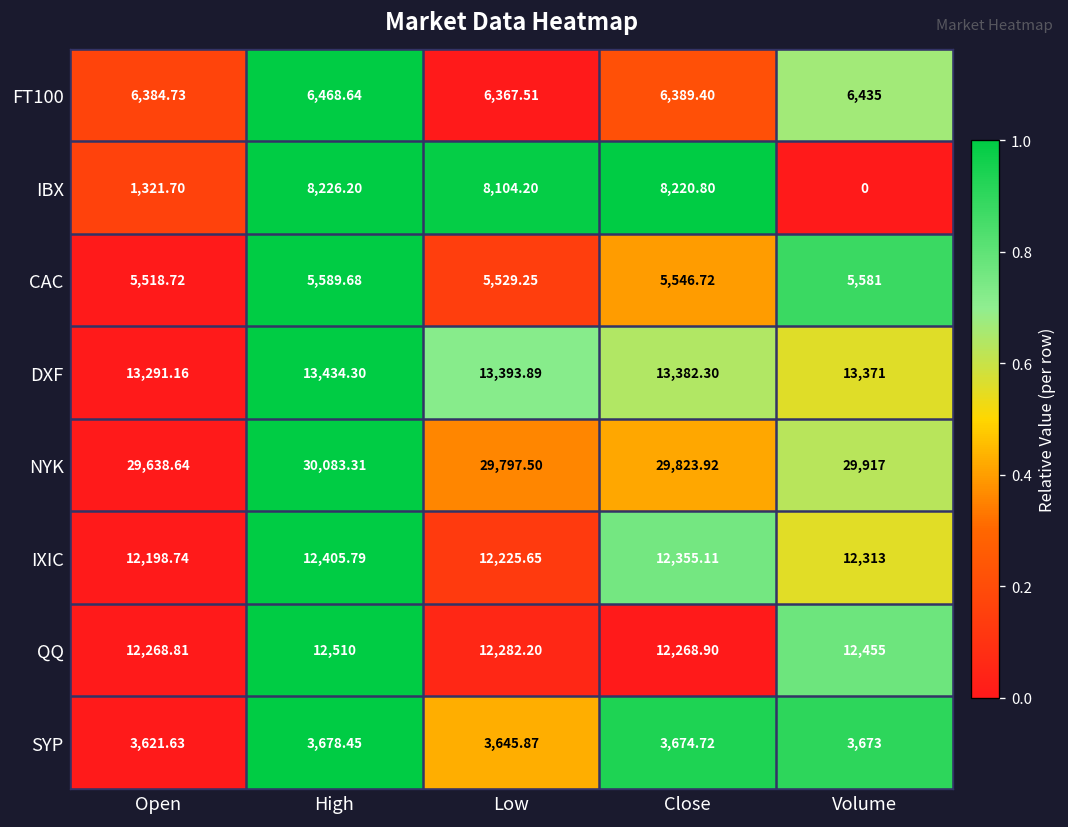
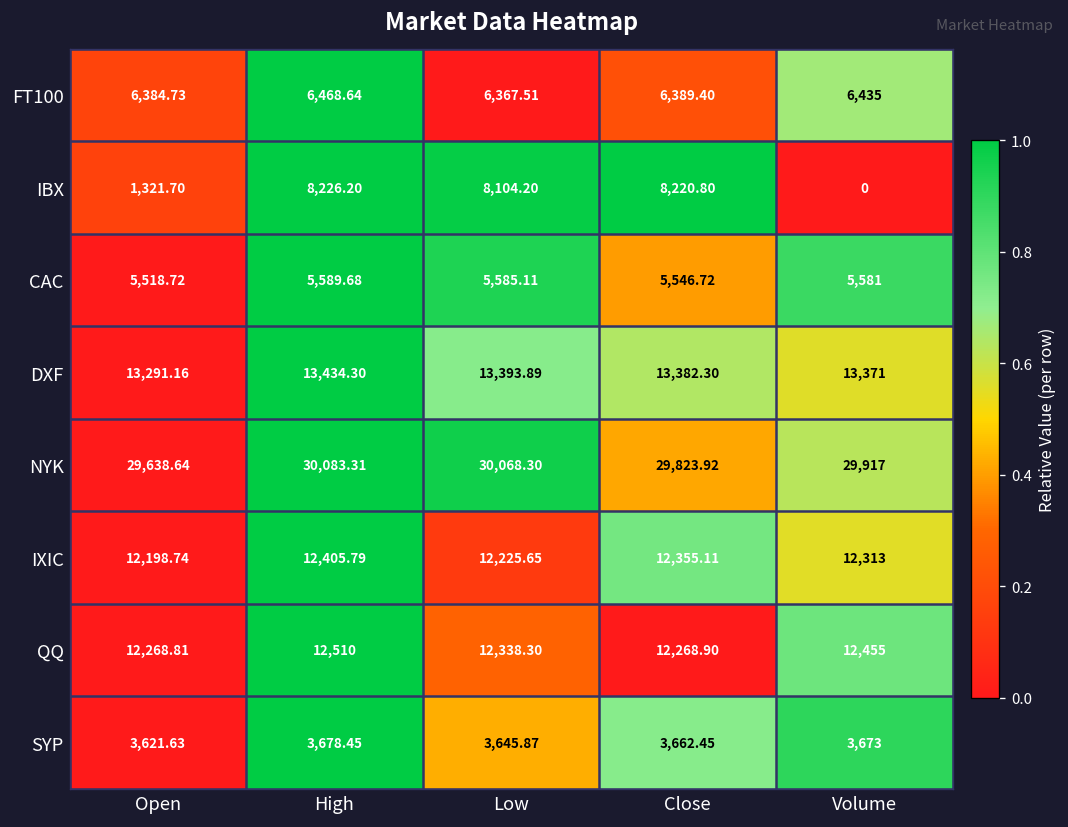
  {
    "FT100": {
      "Open": "6,384.73",
      "High": "6,468.64",
      "Low": "6,367.51",
      "Close": "6,389.40",
      "Volume": "6,435"
    },
    "IBX": {
      "Open": "1,321.70",
      "High": "8,226.20",
      "Low": "8,104.20",
      "Close": "8,220.80",
      "Volume": "0"
    },
    "CAC": {
      "Open": "5,518.72",
      "High": "5,589.68",
-     "Low": "5,529.25",
+     "Low": "5,585.11",
      "Close": "5,546.72",
      "Volume": "5,581"
    },
    "DXF": {
      "Open": "13,291.16",
      "High": "13,434.30",
      "Low": "13,393.89",
      "Close": "13,382.30",
      "Volume": "13,371"
    },
    "NYK": {
      "Open": "29,638.64",
      "High": "30,083.31",
-     "Low": "29,797.50",
+     "Low": "30,068.30",
      "Close": "29,823.92",
      "Volume": "29,917"
    },
    "IXIC": {
      "Open": "12,198.74",
      "High": "12,405.79",
      "Low": "12,225.65",
      "Close": "12,355.11",
      "Volume": "12,313"
    },
    "QQ": {
      "Open": "12,268.81",
      "High": "12,510",
-     "Low": "12,282.20",
+     "Low": "12,338.30",
      "Close": "12,268.90",
      "Volume": "12,455"
    },
    "SYP": {
      "Open": "3,621.63",
      "High": "3,678.45",
      "Low": "3,645.87",
-     "Close": "3,674.72",
+     "Close": "3,662.45",
      "Volume": "3,673"
    }
  }
